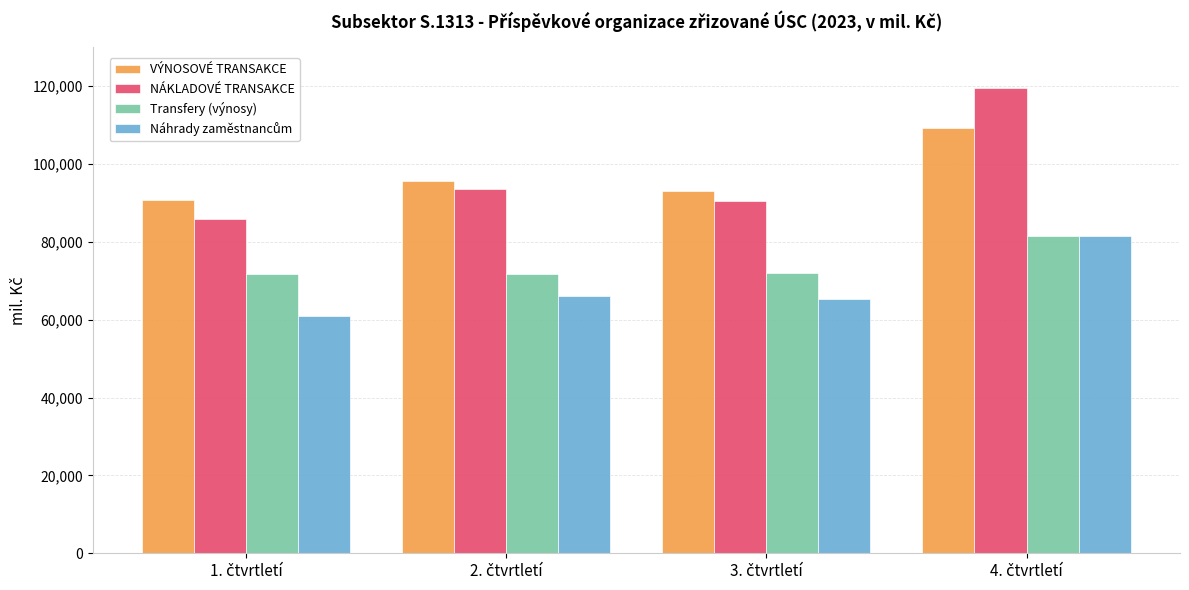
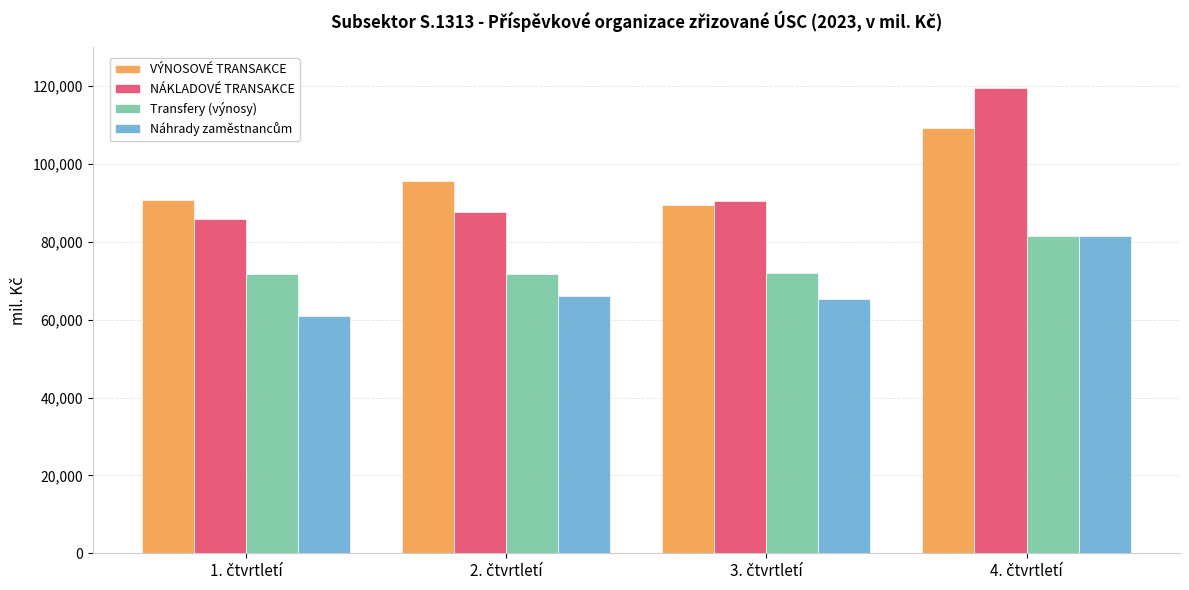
  {
    "VÝNOSOVÉ TRANSAKCE": {
      "1. čtvrtletí": "91,000",
      "2. čtvrtletí": "96,000",
-     "3. čtvrtletí": "93,000",
+     "3. čtvrtletí": "89,000",
      "4. čtvrtletí": "109,000"
    },
    "NÁKLADOVÉ TRANSAKCE": {
      "1. čtvrtletí": "86,000",
-     "2. čtvrtletí": "93,000",
+     "2. čtvrtletí": "88,000",
      "3. čtvrtletí": "90,000",
      "4. čtvrtletí": "120,000"
    }
  }
